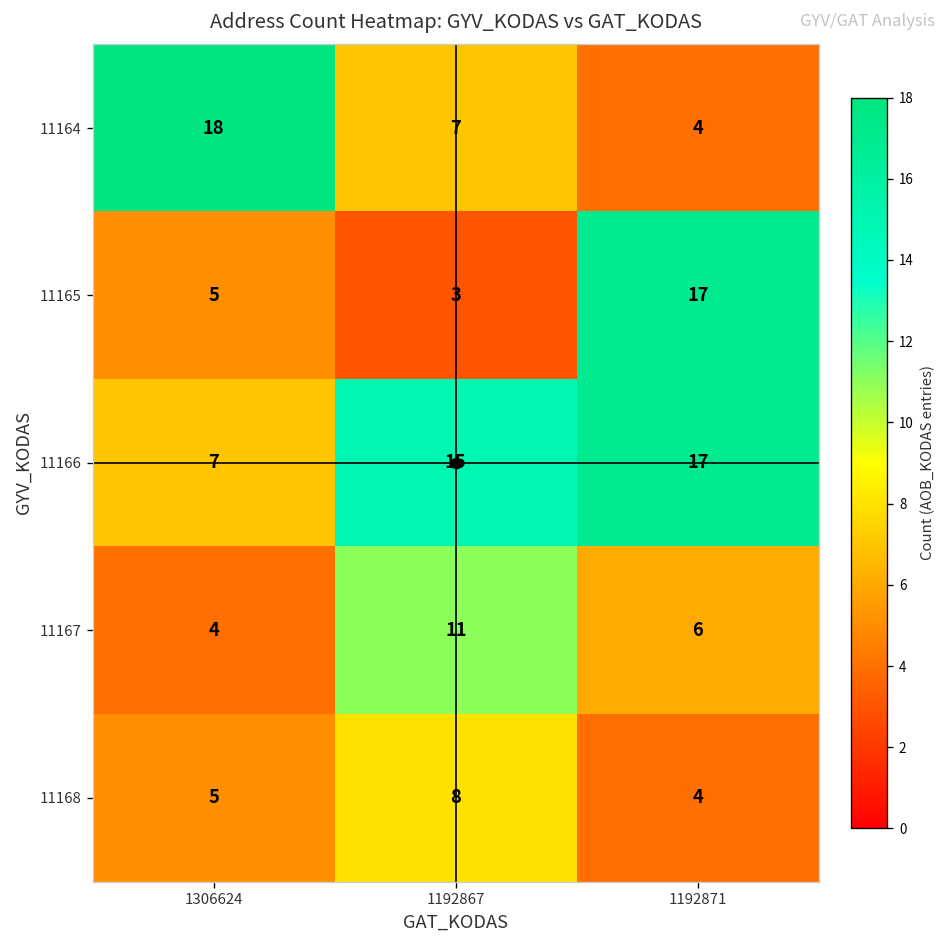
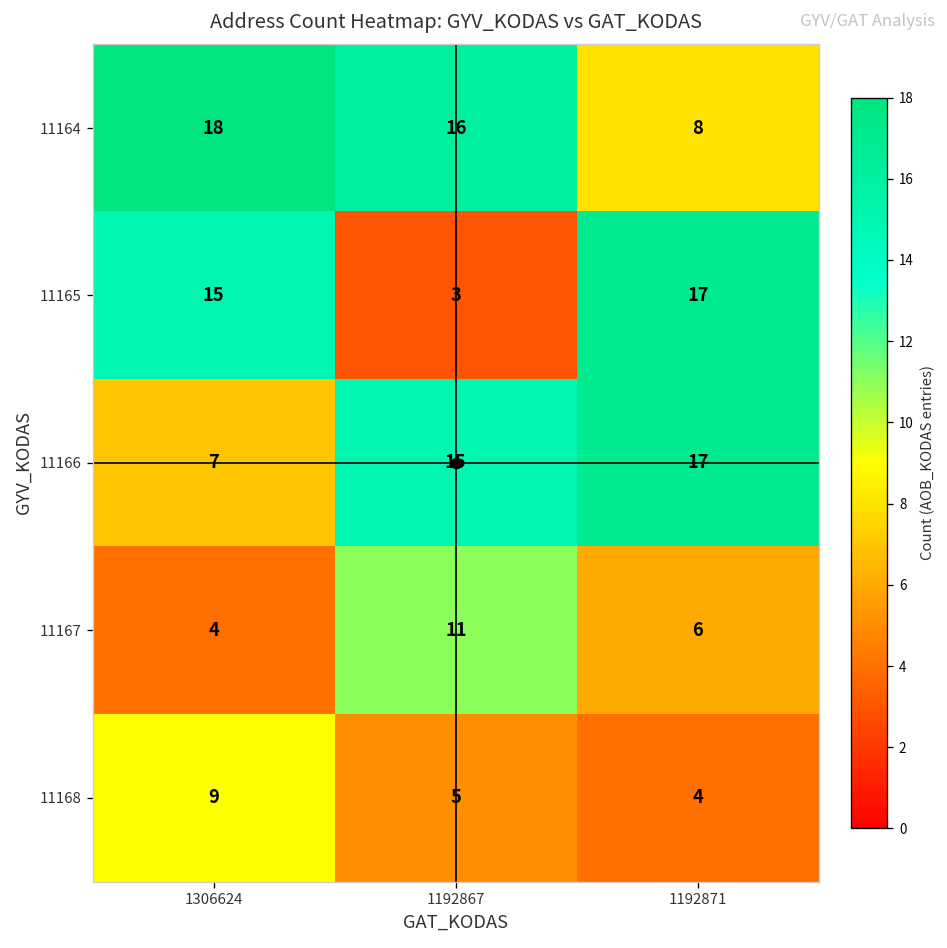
  {
    "11164": {
      "1306624": 18,
-     "1192867": 7,
-     "1192871": 4
+     "1192867": 16,
+     "1192871": 8
    },
    "11165": {
-     "1306624": 5,
+     "1306624": 15,
      "1192867": 3,
      "1192871": 17
    },
    "11166": {
      "1306624": 7,
      "1192871": 17
    },
    "11167": {
      "1306624": 4,
      "1192867": 11,
      "1192871": 6
    },
    "11168": {
-     "1306624": 5,
-     "1192867": 8,
+     "1306624": 9,
+     "1192867": 5,
      "1192871": 4
    }
  }
